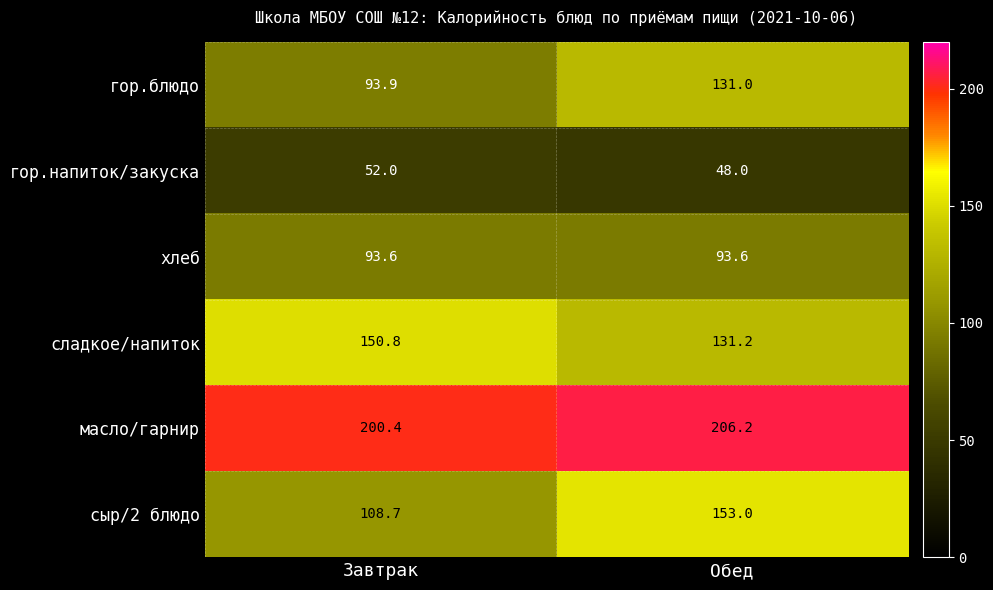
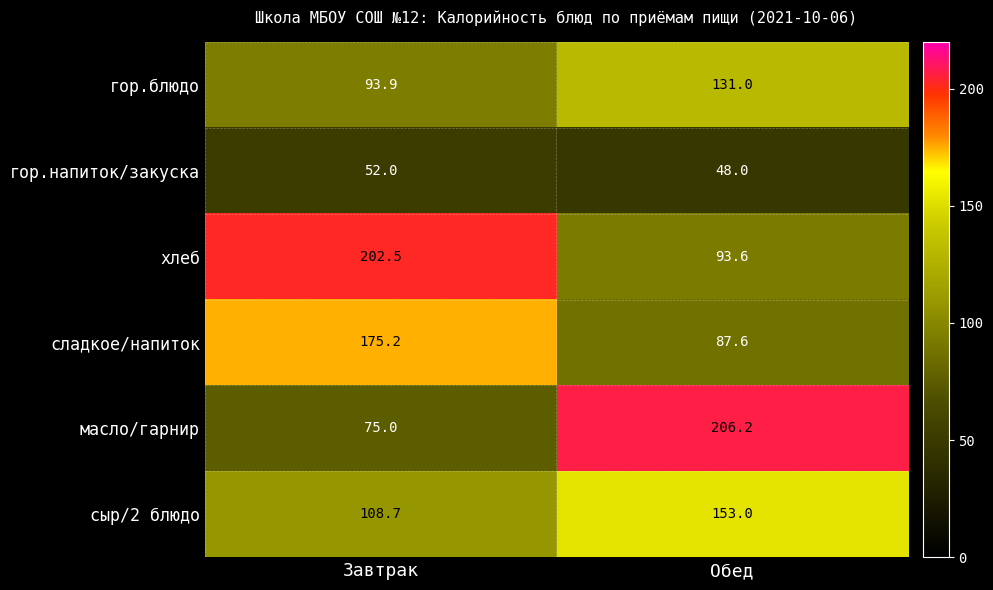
  {
    "гор.блюдо": {
      "Завтрак": 93.9,
      "Обед": 131.0
    },
    "гор.напиток/закуска": {
      "Завтрак": 52.0,
      "Обед": 48.0
    },
    "хлеб": {
-     "Завтрак": 93.6,
+     "Завтрак": 202.5,
      "Обед": 93.6
    },
    "сладкое/напиток": {
-     "Завтрак": 150.8,
-     "Обед": 131.2
+     "Завтрак": 175.2,
+     "Обед": 87.6
    },
    "масло/гарнир": {
-     "Завтрак": 200.4,
+     "Завтрак": 75.0,
      "Обед": 206.2
    },
    "сыр/2 блюдо": {
      "Завтрак": 108.7,
      "Обед": 153.0
    }
  }
